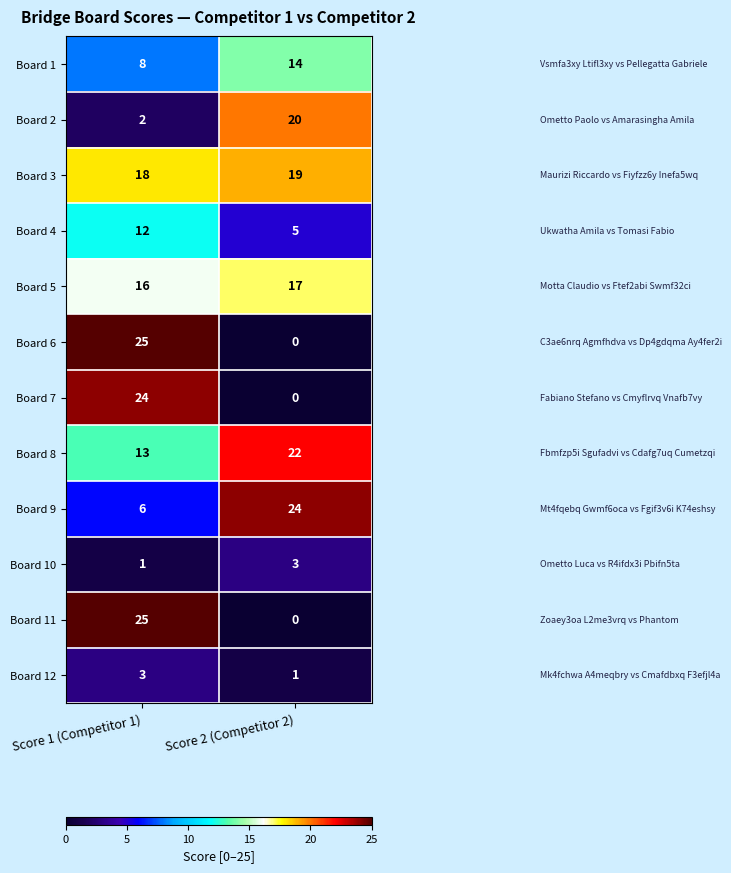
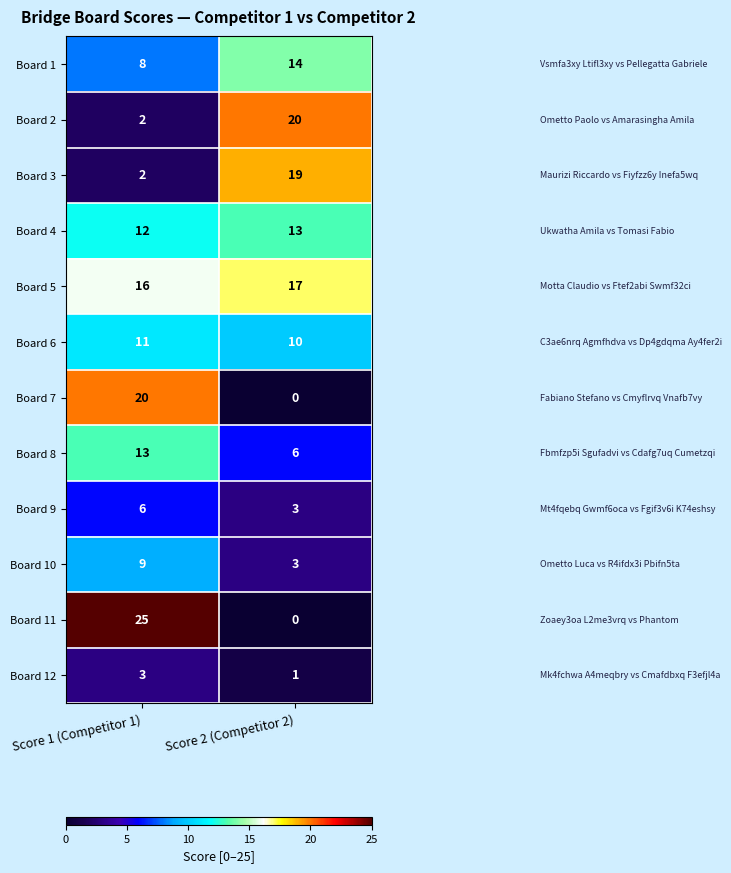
  {
    "Board 1": {
      "Score 1 (Competitor 1)": 8,
      "Score 2 (Competitor 2)": 14
    },
    "Board 2": {
      "Score 1 (Competitor 1)": 2,
      "Score 2 (Competitor 2)": 20
    },
    "Board 3": {
-     "Score 1 (Competitor 1)": 18,
+     "Score 1 (Competitor 1)": 2,
      "Score 2 (Competitor 2)": 19
    },
    "Board 4": {
      "Score 1 (Competitor 1)": 12,
-     "Score 2 (Competitor 2)": 5
+     "Score 2 (Competitor 2)": 13
    },
    "Board 5": {
      "Score 1 (Competitor 1)": 16,
      "Score 2 (Competitor 2)": 17
    },
    "Board 6": {
-     "Score 1 (Competitor 1)": 25,
-     "Score 2 (Competitor 2)": 0
+     "Score 1 (Competitor 1)": 11,
+     "Score 2 (Competitor 2)": 10
    },
    "Board 7": {
-     "Score 1 (Competitor 1)": 24,
+     "Score 1 (Competitor 1)": 20,
      "Score 2 (Competitor 2)": 0
    },
    "Board 8": {
      "Score 1 (Competitor 1)": 13,
-     "Score 2 (Competitor 2)": 22
+     "Score 2 (Competitor 2)": 6
    },
    "Board 9": {
      "Score 1 (Competitor 1)": 6,
-     "Score 2 (Competitor 2)": 24
+     "Score 2 (Competitor 2)": 3
    },
    "Board 10": {
-     "Score 1 (Competitor 1)": 1,
+     "Score 1 (Competitor 1)": 9,
      "Score 2 (Competitor 2)": 3
    },
    "Board 11": {
      "Score 1 (Competitor 1)": 25,
      "Score 2 (Competitor 2)": 0
    },
    "Board 12": {
      "Score 1 (Competitor 1)": 3,
      "Score 2 (Competitor 2)": 1
    }
  }
